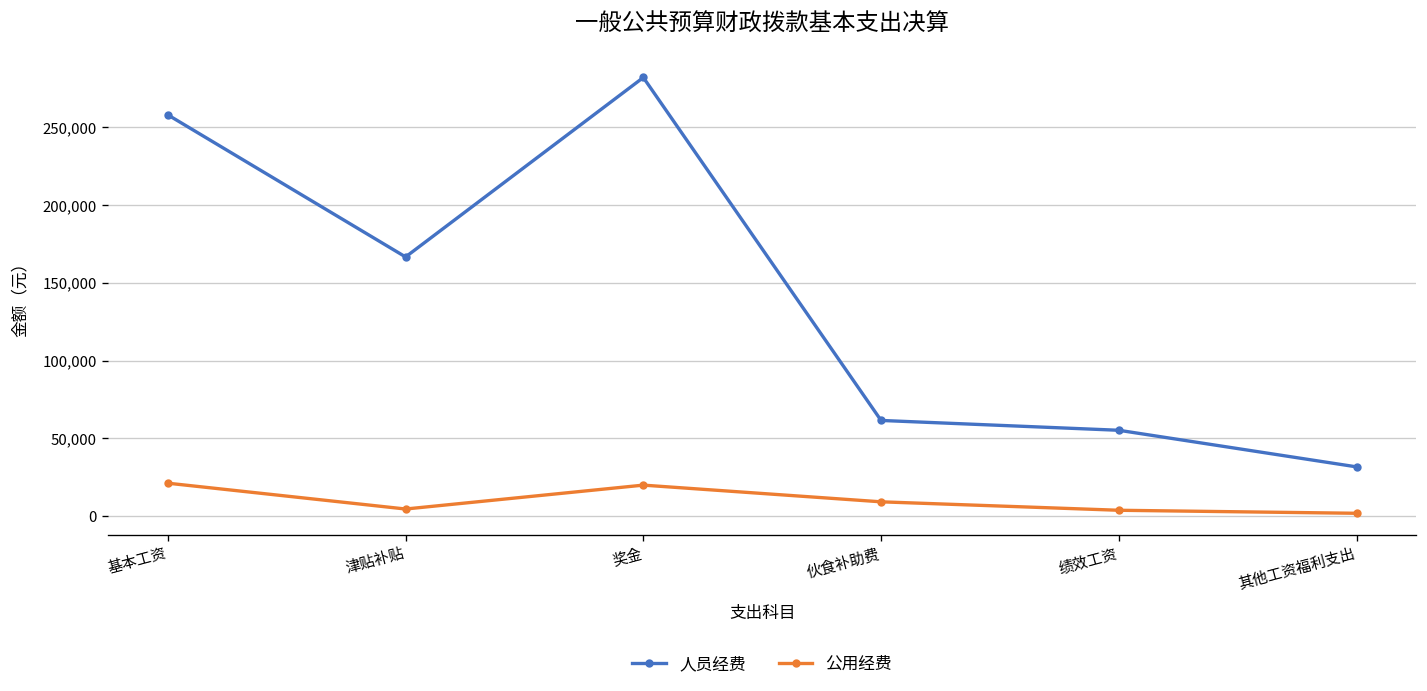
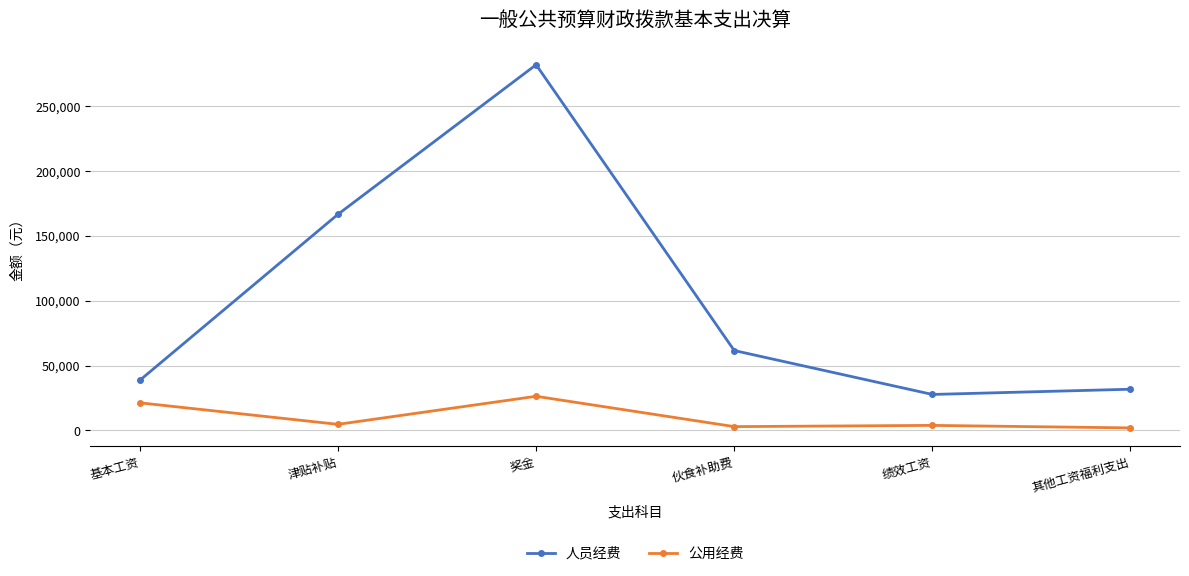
  {
    "人员经费": {
-     "基本工资": "258,000",
+     "基本工资": "39,000",
      "津贴补贴": "167,000",
      "奖金": "282,000",
      "伙食补助费": "62,000",
-     "绩效工资": "55,000",
+     "绩效工资": "28,000",
      "其他工资福利支出": "32,000"
    },
    "公用经费": {
      "基本工资": "21,000",
      "津贴补贴": "5,000",
-     "奖金": "20,000",
-     "伙食补助费": "9,000",
+     "奖金": "26,000",
+     "伙食补助费": "3,000",
      "绩效工资": "4,000",
      "其他工资福利支出": "2,000"
    }
  }
